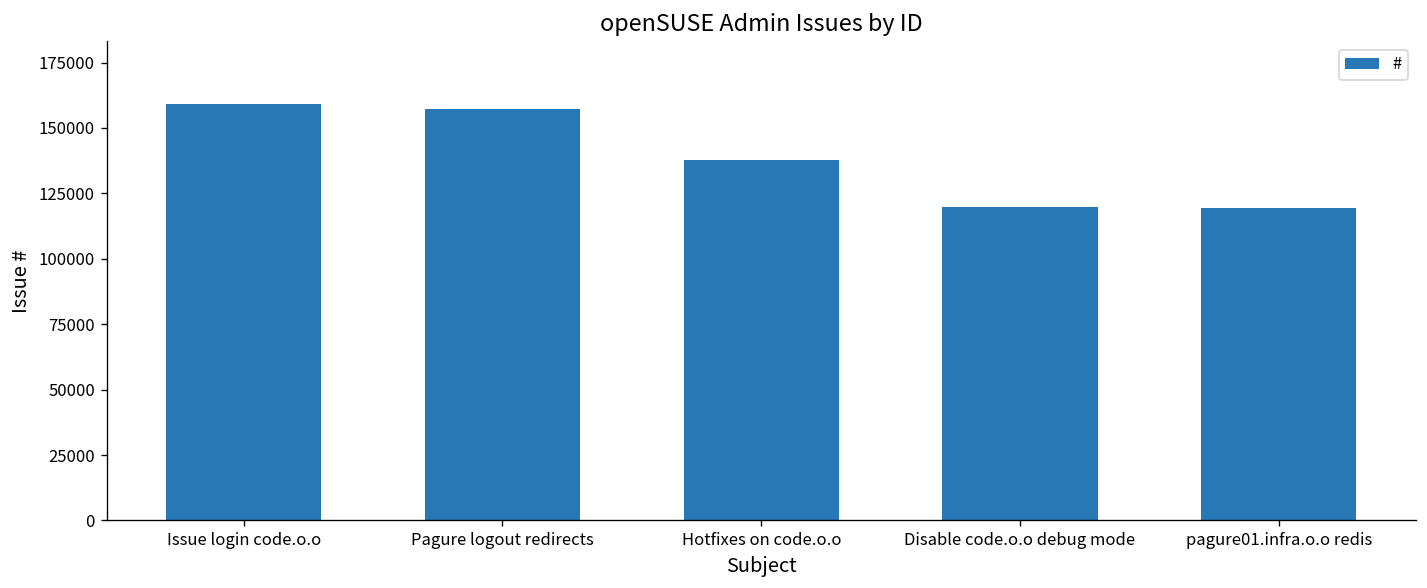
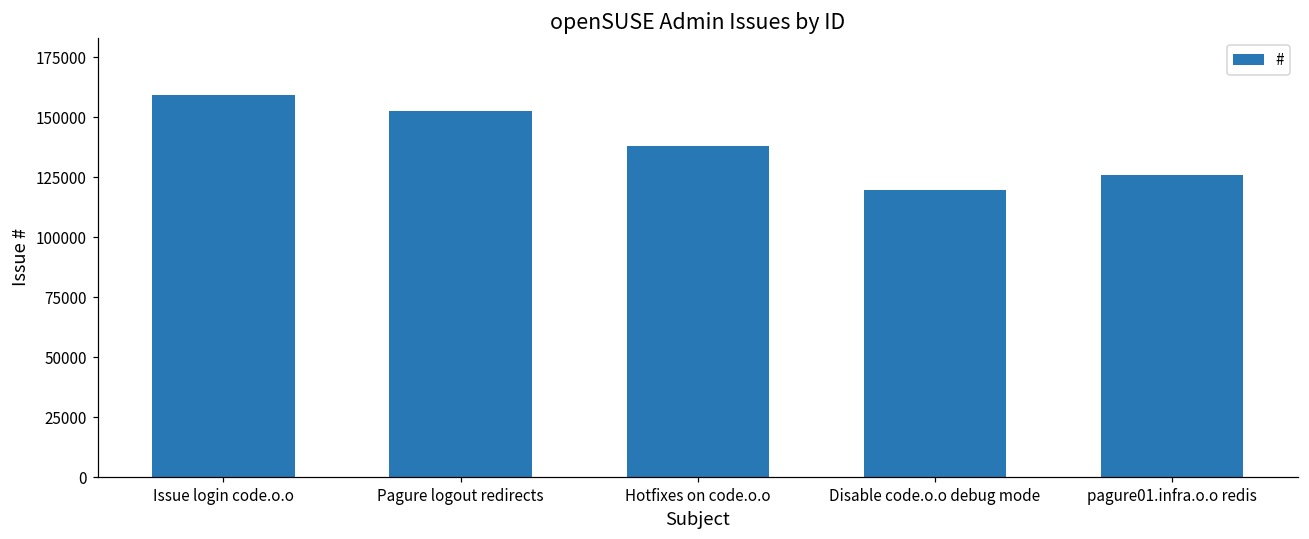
  {
    "Issue login code.o.o": 159000,
-   "Pagure logout redirects": 157000,
+   "Pagure logout redirects": 153000,
    "Hotfixes on code.o.o": 138000,
    "Disable code.o.o debug mode": 120000,
-   "pagure01.infra.o.o redis": 119000
+   "pagure01.infra.o.o redis": 126000
  }
